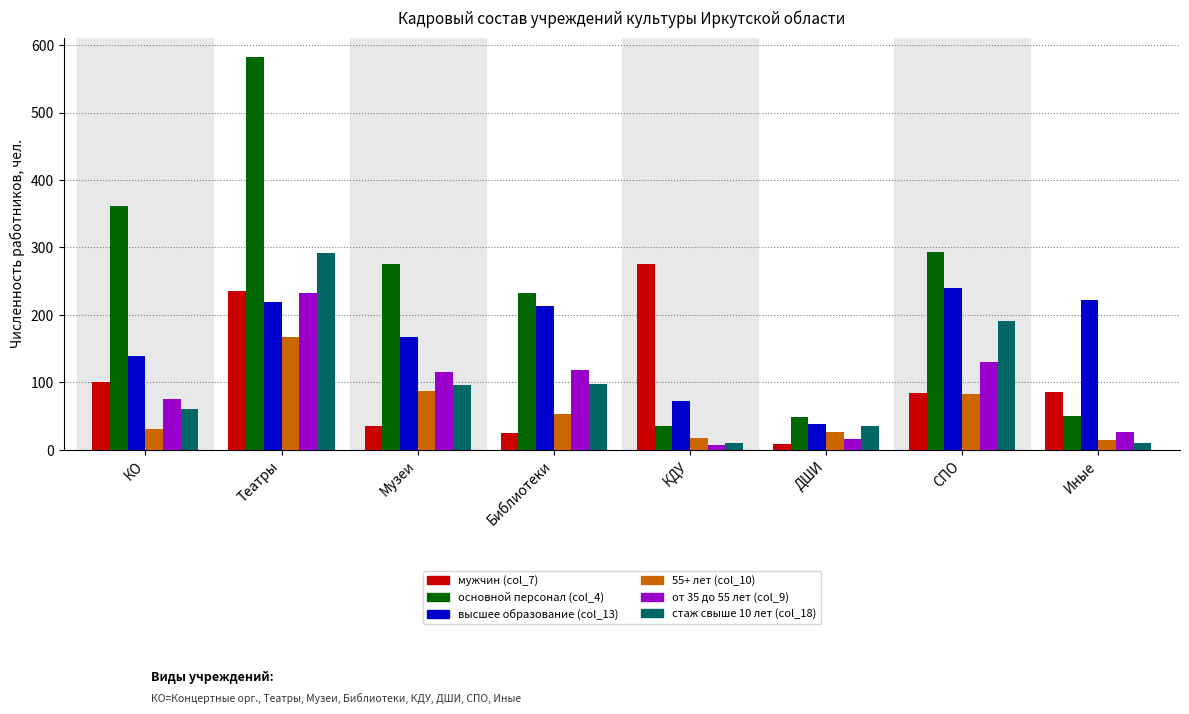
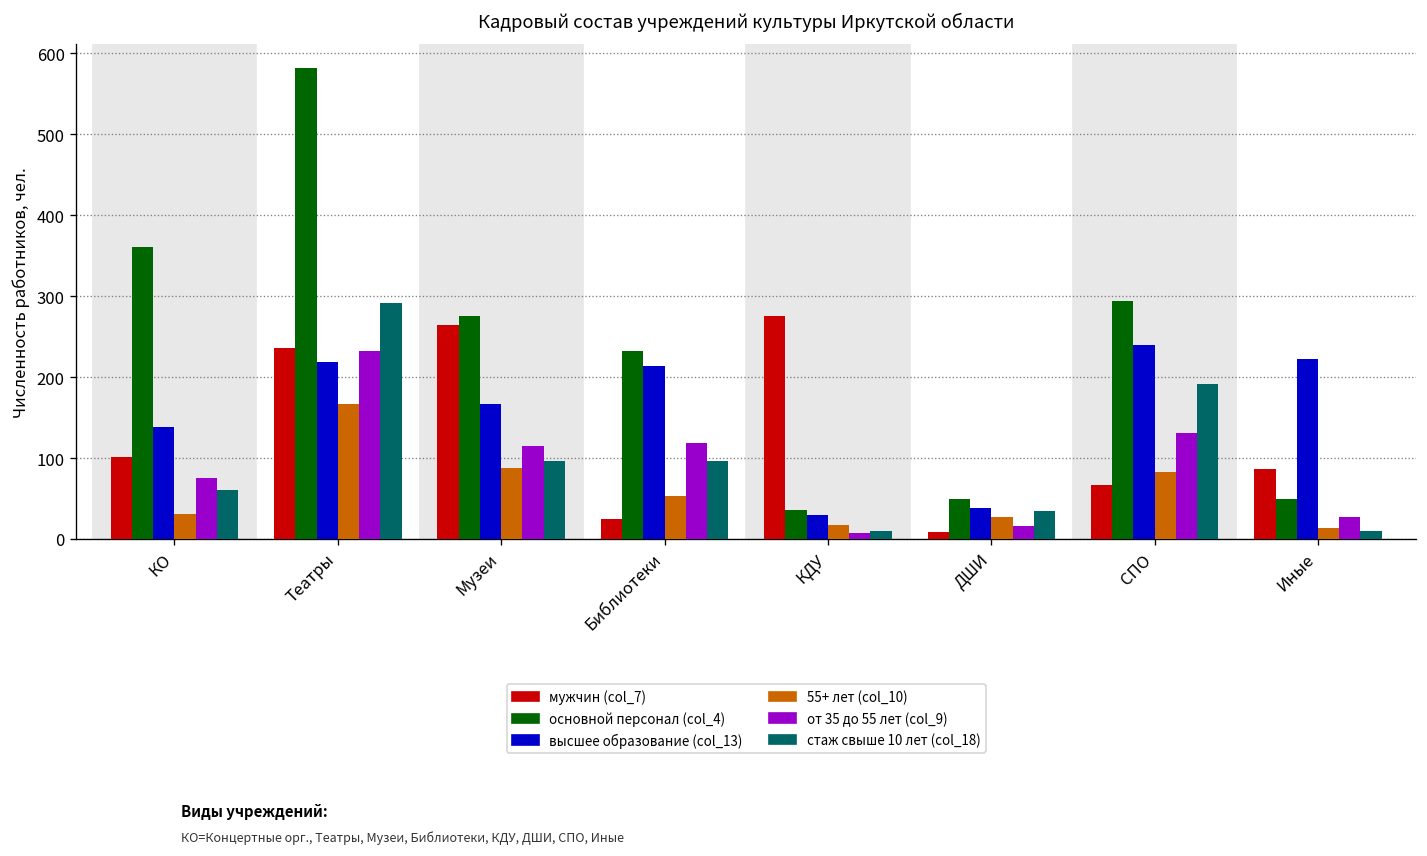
  {
    "мужчин (col_7)": {
      "КО": 100,
      "Театры": 240,
-     "Музеи": 40,
+     "Музеи": 260,
      "Библиотеки": 30,
      "КДУ": 280,
      "ДШИ": 10,
-     "СПО": 90,
+     "СПО": 70,
      "Иные": 90
    },
    "основной персонал (col_4)": {
      "КО": 360,
      "Театры": 580,
      "Музеи": 280,
      "Библиотеки": 230,
      "КДУ": 40,
      "ДШИ": 50,
      "СПО": 290,
      "Иные": 50
    },
    "высшее образование (col_13)": {
      "КО": 140,
      "Театры": 220,
      "Музеи": 170,
      "Библиотеки": 210,
-     "КДУ": 70,
+     "КДУ": 30,
      "ДШИ": 40,
      "СПО": 240,
      "Иные": 220
    },
    "55+ лет (col_10)": {
      "КО": 30,
      "Театры": 170,
      "Музеи": 90,
      "Библиотеки": 50,
      "КДУ": 20,
      "ДШИ": 30,
      "СПО": 80,
      "Иные": 10
    },
    "от 35 до 55 лет (col_9)": {
      "КО": 80,
      "Театры": 230,
      "Музеи": 120,
      "Библиотеки": 120,
      "КДУ": 10,
      "ДШИ": 20,
      "СПО": 130,
      "Иные": 30
    },
    "стаж свыше 10 лет (col_18)": {
      "КО": 60,
      "Театры": 290,
      "Музеи": 100,
      "Библиотеки": 100,
      "КДУ": 10,
      "ДШИ": 40,
      "СПО": 190,
      "Иные": 10
    }
  }
